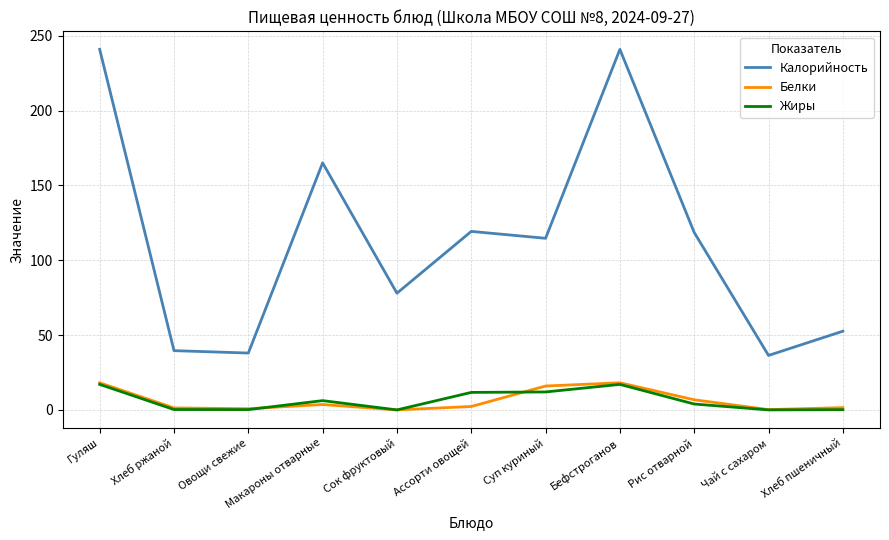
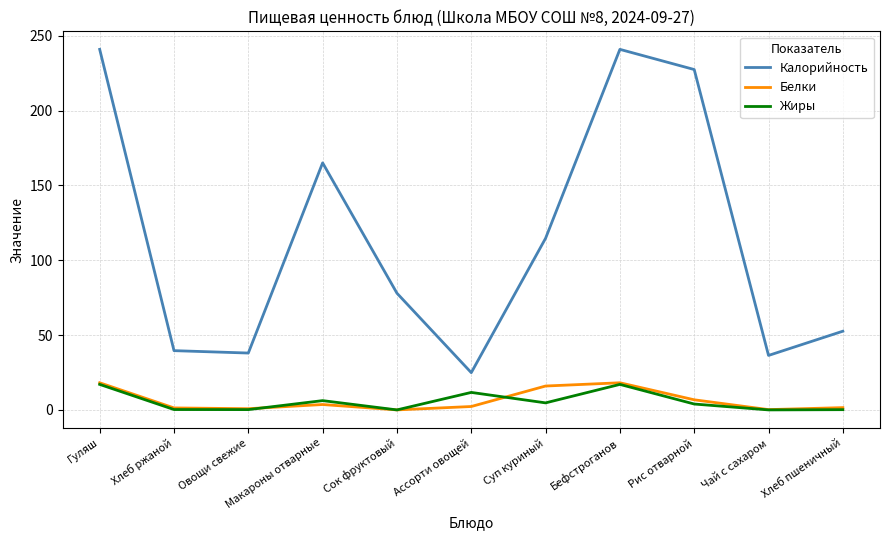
  {
    "Калорийность": {
      "Гуляш": 241,
      "Хлеб ржаной": 40,
      "Овощи свежие": 38,
      "Макароны отварные": 165,
      "Сок фруктовый": 78,
-     "Ассорти овощей": 119,
+     "Ассорти овощей": 25,
      "Суп куриный": 115,
      "Бефстроганов": 241,
-     "Рис отварной": 119,
+     "Рис отварной": 227,
      "Чай с сахаром": 36,
      "Хлеб пшеничный": 53
    },
    "Белки": {
      "Макароны отварные": 4,
      "Ассорти овощей": 2,
      "Суп куриный": 16,
      "Рис отварной": 7
    },
    "Жиры": {
      "Макароны отварные": 6,
      "Ассорти овощей": 12,
-     "Суп куриный": 12,
+     "Суп куриный": 5,
      "Рис отварной": 4
    }
  }
